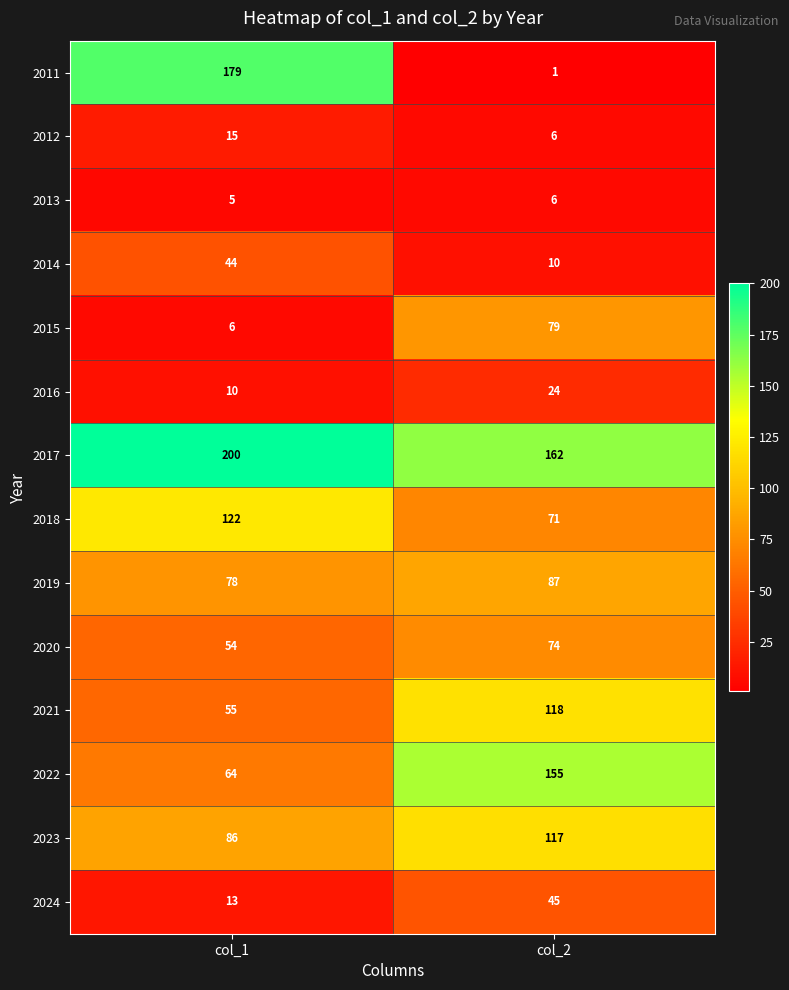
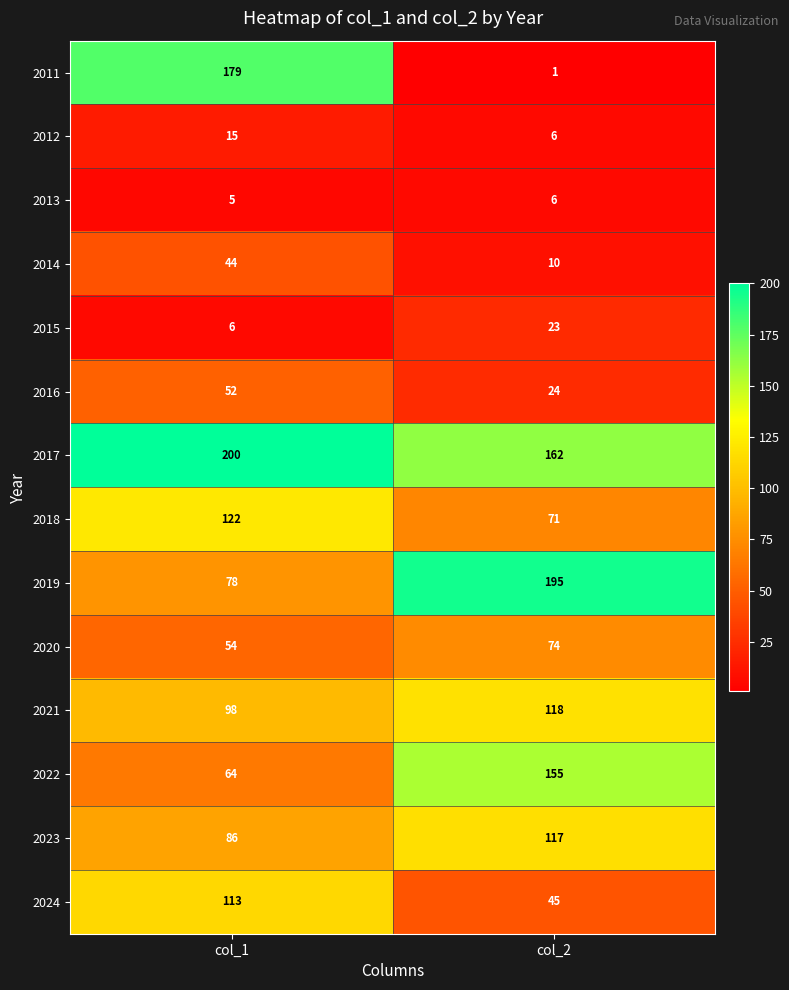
  {
    "2011": {
      "col_1": 179,
      "col_2": 1
    },
    "2012": {
      "col_1": 15,
      "col_2": 6
    },
    "2013": {
      "col_1": 5,
      "col_2": 6
    },
    "2014": {
      "col_1": 44,
      "col_2": 10
    },
    "2015": {
      "col_1": 6,
-     "col_2": 79
+     "col_2": 23
    },
    "2016": {
-     "col_1": 10,
+     "col_1": 52,
      "col_2": 24
    },
    "2017": {
      "col_1": 200,
      "col_2": 162
    },
    "2018": {
      "col_1": 122,
      "col_2": 71
    },
    "2019": {
      "col_1": 78,
-     "col_2": 87
+     "col_2": 195
    },
    "2020": {
      "col_1": 54,
      "col_2": 74
    },
    "2021": {
-     "col_1": 55,
+     "col_1": 98,
      "col_2": 118
    },
    "2022": {
      "col_1": 64,
      "col_2": 155
    },
    "2023": {
      "col_1": 86,
      "col_2": 117
    },
    "2024": {
-     "col_1": 13,
+     "col_1": 113,
      "col_2": 45
    }
  }
